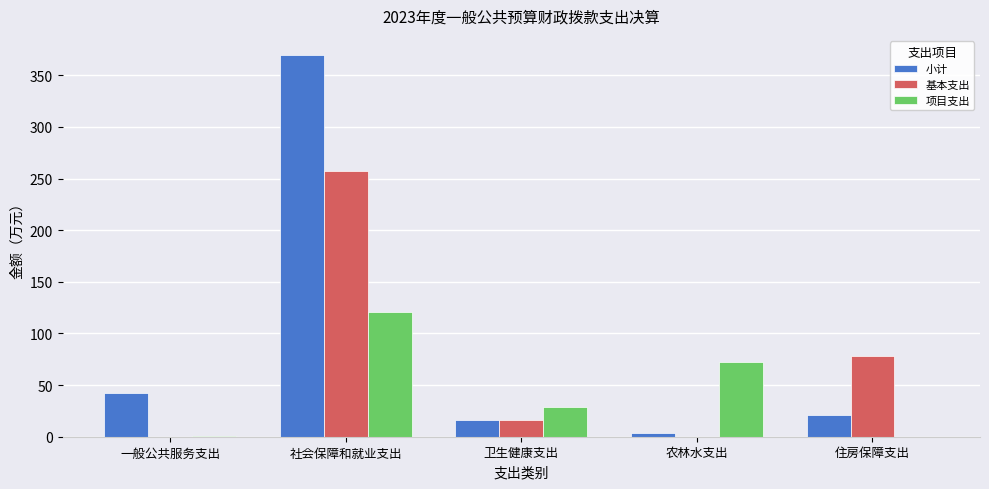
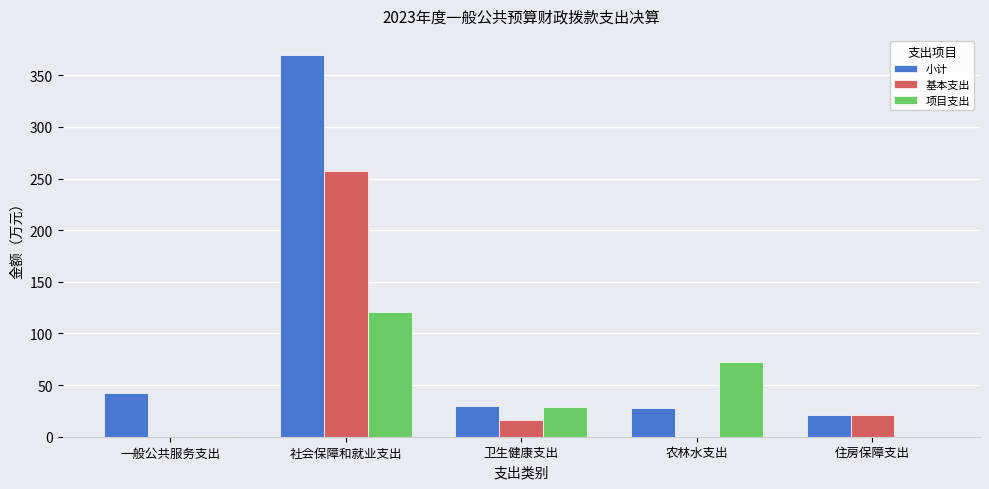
  {
    "小计": {
      "一般公共服务支出": 42,
      "社会保障和就业支出": 370,
-     "卫生健康支出": 17,
-     "农林水支出": 3,
+     "卫生健康支出": 30,
+     "农林水支出": 28,
      "住房保障支出": 21
    },
    "基本支出": {
      "一般公共服务支出": 0,
      "社会保障和就业支出": 257,
      "卫生健康支出": 17,
      "农林水支出": 0,
-     "住房保障支出": 78
+     "住房保障支出": 21
    },
    "项目支出": {
      "社会保障和就业支出": 121,
      "卫生健康支出": 29,
      "农林水支出": 73,
      "住房保障支出": 0
    }
  }
